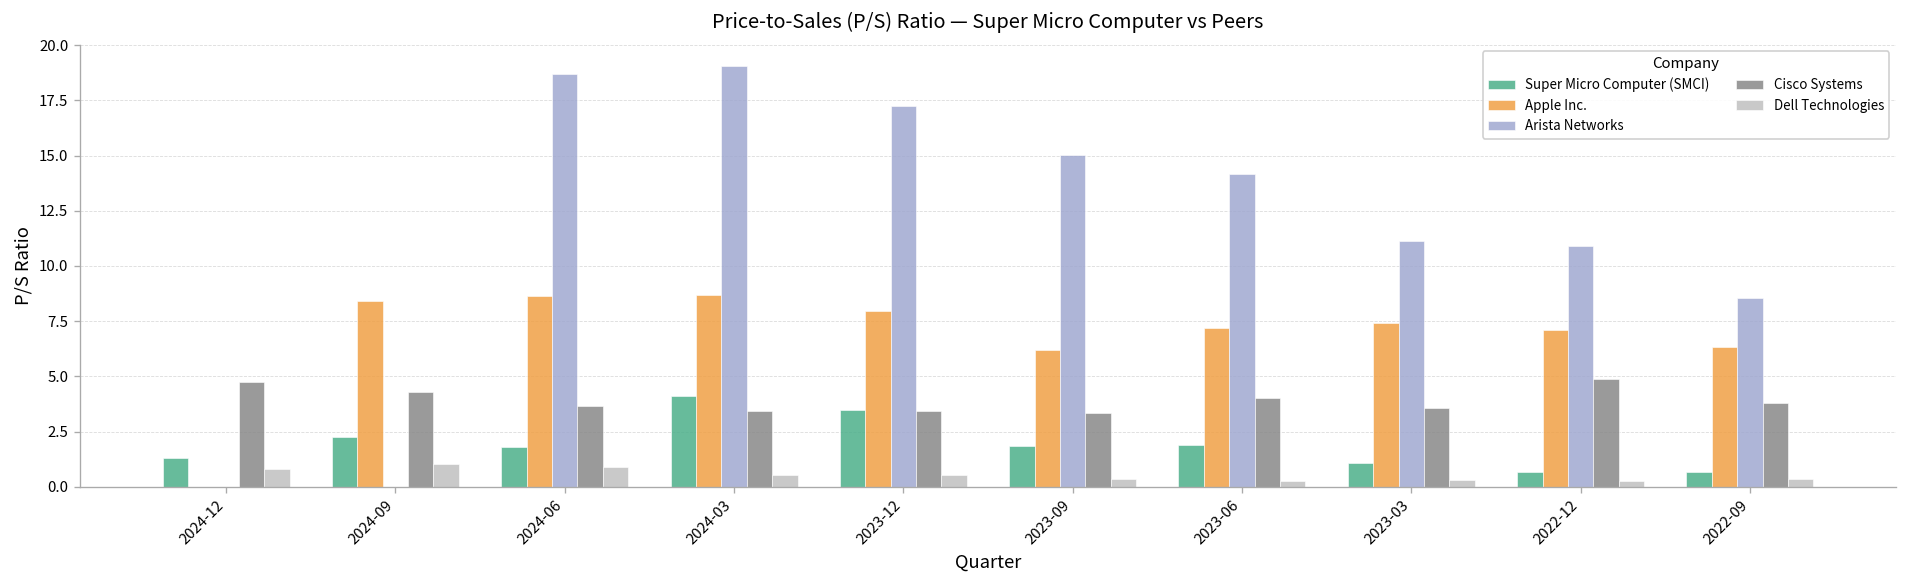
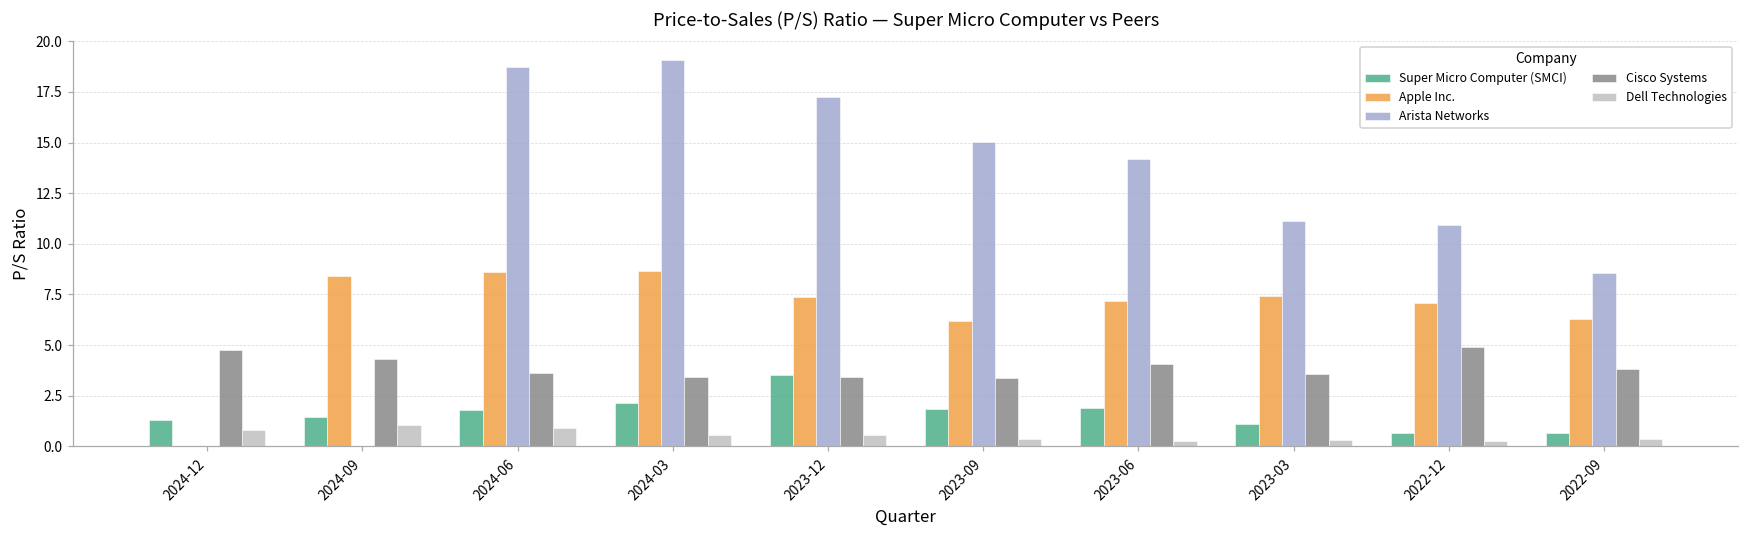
  {
    "Super Micro Computer (SMCI)": {
      "2024-12": 1.3,
-     "2024-09": 2.2,
+     "2024-09": 1.4,
      "2024-06": 1.8,
-     "2024-03": 4.1,
+     "2024-03": 2.1,
      "2023-12": 3.5,
      "2023-09": 1.8,
      "2023-06": 1.9,
      "2023-03": 1.1,
      "2022-12": 0.7,
      "2022-09": 0.7
    },
    "Apple Inc.": {
      "2024-12": 0.0,
      "2024-09": 8.4,
      "2024-06": 8.6,
      "2024-03": 8.7,
-     "2023-12": 8.0,
+     "2023-12": 7.4,
      "2023-09": 6.2,
      "2023-06": 7.2,
      "2023-03": 7.4,
      "2022-12": 7.1,
      "2022-09": 6.3
    },
    "Cisco Systems": {
      "2024-12": 4.7,
      "2024-09": 4.3,
      "2024-06": 3.6,
      "2024-03": 3.4,
      "2023-12": 3.4,
      "2023-09": 3.4,
      "2023-06": 4.0,
      "2023-03": 3.6,
      "2022-12": 4.9,
      "2022-09": 3.8
    }
  }
